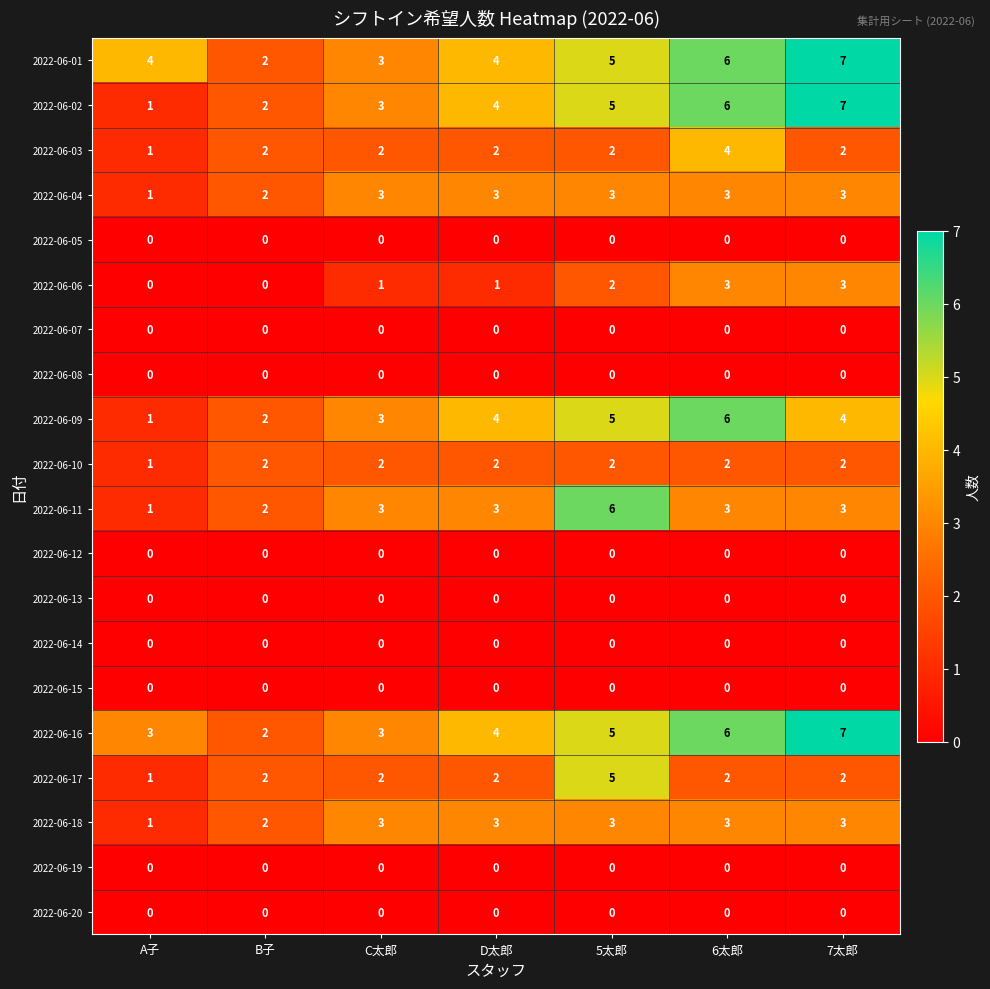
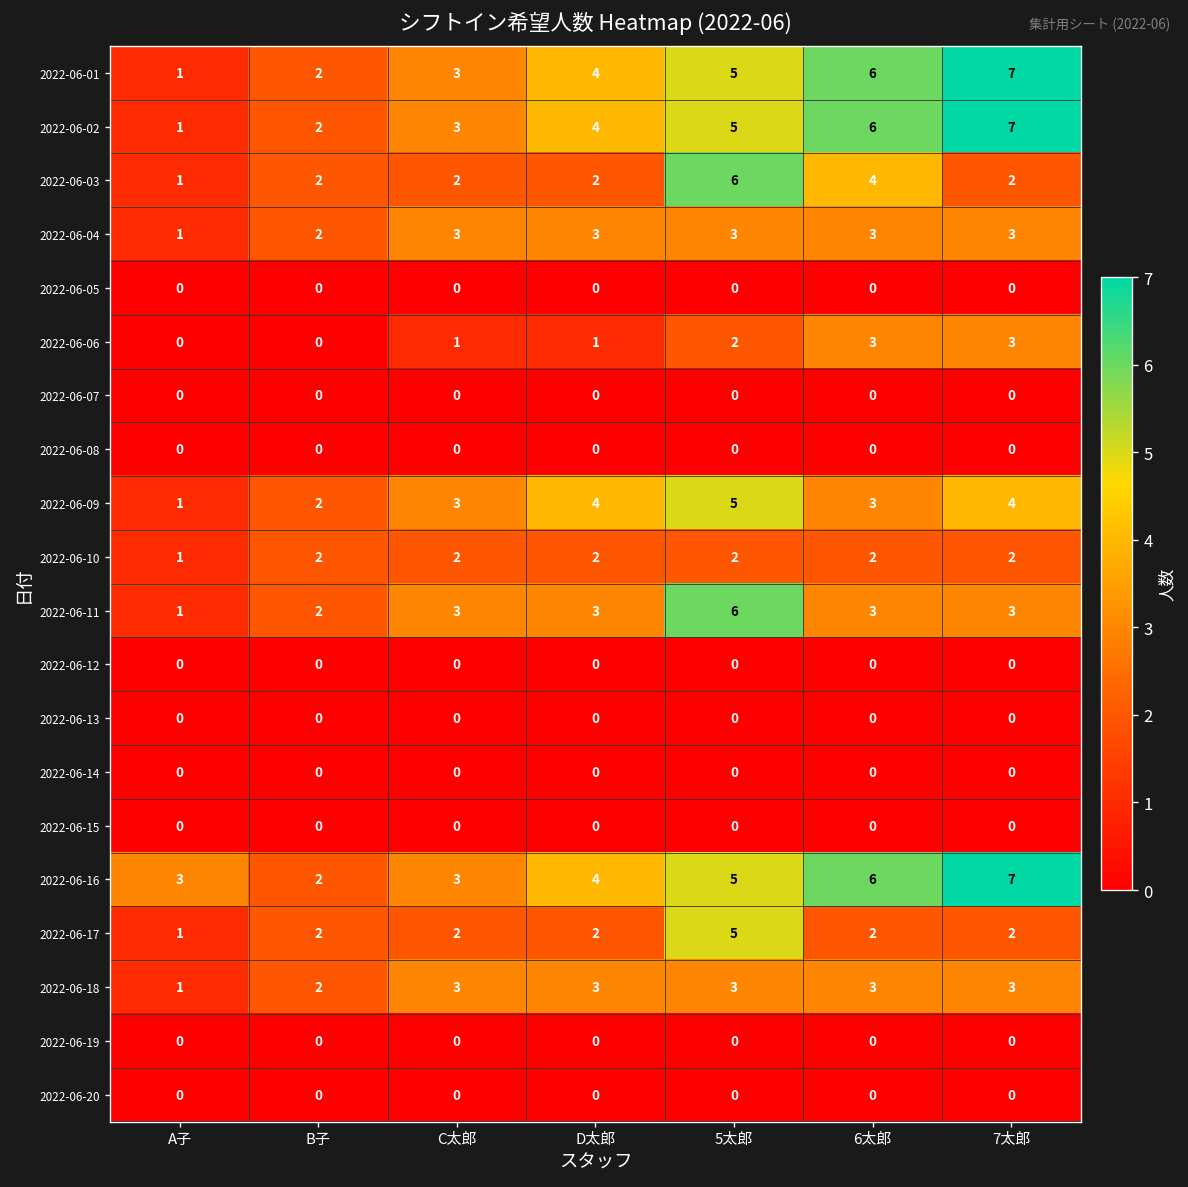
  {
    "2022-06-01": {
-     "A子": 4,
+     "A子": 1,
      "B子": 2,
      "C太郎": 3,
      "D太郎": 4,
      "5太郎": 5,
      "6太郎": 6,
      "7太郎": 7
    },
    "2022-06-02": {
      "A子": 1,
      "B子": 2,
      "C太郎": 3,
      "D太郎": 4,
      "5太郎": 5,
      "6太郎": 6,
      "7太郎": 7
    },
    "2022-06-03": {
      "A子": 1,
      "B子": 2,
      "C太郎": 2,
      "D太郎": 2,
-     "5太郎": 2,
+     "5太郎": 6,
      "6太郎": 4,
      "7太郎": 2
    },
    "2022-06-04": {
      "A子": 1,
      "B子": 2,
      "C太郎": 3,
      "D太郎": 3,
      "5太郎": 3,
      "6太郎": 3,
      "7太郎": 3
    },
    "2022-06-05": {
      "A子": 0,
      "B子": 0,
      "C太郎": 0,
      "D太郎": 0,
      "5太郎": 0,
      "6太郎": 0,
      "7太郎": 0
    },
    "2022-06-06": {
      "A子": 0,
      "B子": 0,
      "C太郎": 1,
      "D太郎": 1,
      "5太郎": 2,
      "6太郎": 3,
      "7太郎": 3
    },
    "2022-06-07": {
      "A子": 0,
      "B子": 0,
      "C太郎": 0,
      "D太郎": 0,
      "5太郎": 0,
      "6太郎": 0,
      "7太郎": 0
    },
    "2022-06-08": {
      "A子": 0,
      "B子": 0,
      "C太郎": 0,
      "D太郎": 0,
      "5太郎": 0,
      "6太郎": 0,
      "7太郎": 0
    },
    "2022-06-09": {
      "A子": 1,
      "B子": 2,
      "C太郎": 3,
      "D太郎": 4,
      "5太郎": 5,
-     "6太郎": 6,
+     "6太郎": 3,
      "7太郎": 4
    },
    "2022-06-10": {
      "A子": 1,
      "B子": 2,
      "C太郎": 2,
      "D太郎": 2,
      "5太郎": 2,
      "6太郎": 2,
      "7太郎": 2
    },
    "2022-06-11": {
      "A子": 1,
      "B子": 2,
      "C太郎": 3,
      "D太郎": 3,
      "5太郎": 6,
      "6太郎": 3,
      "7太郎": 3
    },
    "2022-06-12": {
      "A子": 0,
      "B子": 0,
      "C太郎": 0,
      "D太郎": 0,
      "5太郎": 0,
      "6太郎": 0,
      "7太郎": 0
    },
    "2022-06-13": {
      "A子": 0,
      "B子": 0,
      "C太郎": 0,
      "D太郎": 0,
      "5太郎": 0,
      "6太郎": 0,
      "7太郎": 0
    },
    "2022-06-14": {
      "A子": 0,
      "B子": 0,
      "C太郎": 0,
      "D太郎": 0,
      "5太郎": 0,
      "6太郎": 0,
      "7太郎": 0
    },
    "2022-06-15": {
      "A子": 0,
      "B子": 0,
      "C太郎": 0,
      "D太郎": 0,
      "5太郎": 0,
      "6太郎": 0,
      "7太郎": 0
    },
    "2022-06-16": {
      "A子": 3,
      "B子": 2,
      "C太郎": 3,
      "D太郎": 4,
      "5太郎": 5,
      "6太郎": 6,
      "7太郎": 7
    },
    "2022-06-17": {
      "A子": 1,
      "B子": 2,
      "C太郎": 2,
      "D太郎": 2,
      "5太郎": 5,
      "6太郎": 2,
      "7太郎": 2
    },
    "2022-06-18": {
      "A子": 1,
      "B子": 2,
      "C太郎": 3,
      "D太郎": 3,
      "5太郎": 3,
      "6太郎": 3,
      "7太郎": 3
    },
    "2022-06-19": {
      "A子": 0,
      "B子": 0,
      "C太郎": 0,
      "D太郎": 0,
      "5太郎": 0,
      "6太郎": 0,
      "7太郎": 0
    },
    "2022-06-20": {
      "A子": 0,
      "B子": 0,
      "C太郎": 0,
      "D太郎": 0,
      "5太郎": 0,
      "6太郎": 0,
      "7太郎": 0
    }
  }
